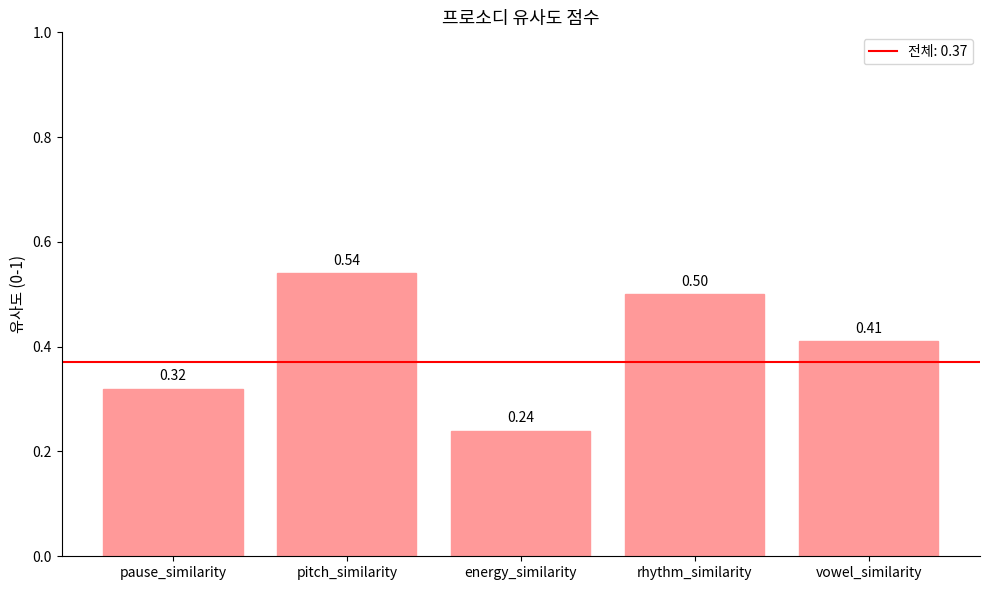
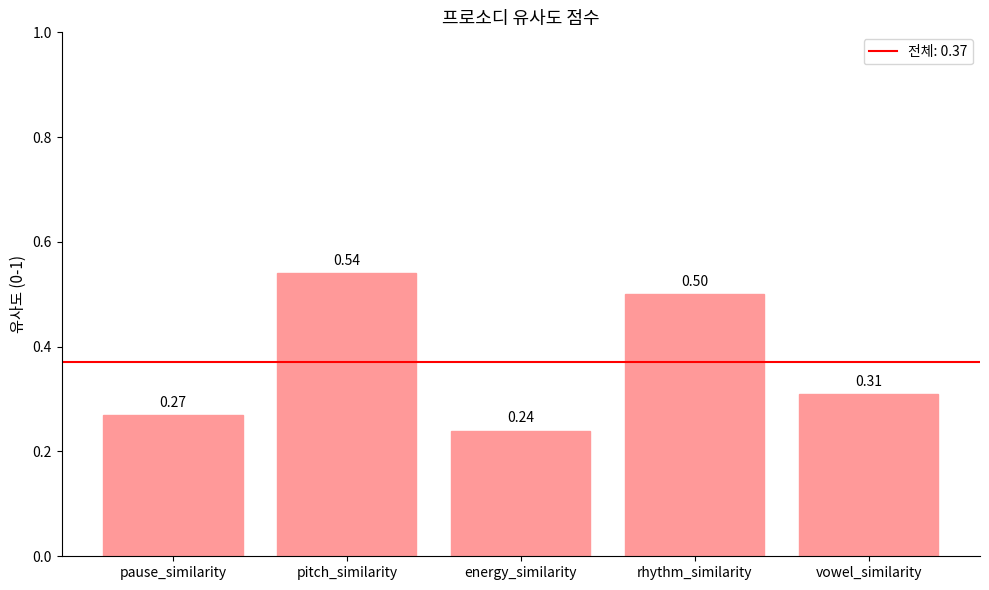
  {
-   "pause_similarity": 0.32,
+   "pause_similarity": 0.27,
    "pitch_similarity": 0.54,
    "energy_similarity": 0.24,
    "rhythm_similarity": 0.50,
-   "vowel_similarity": 0.41
+   "vowel_similarity": 0.31
  }
